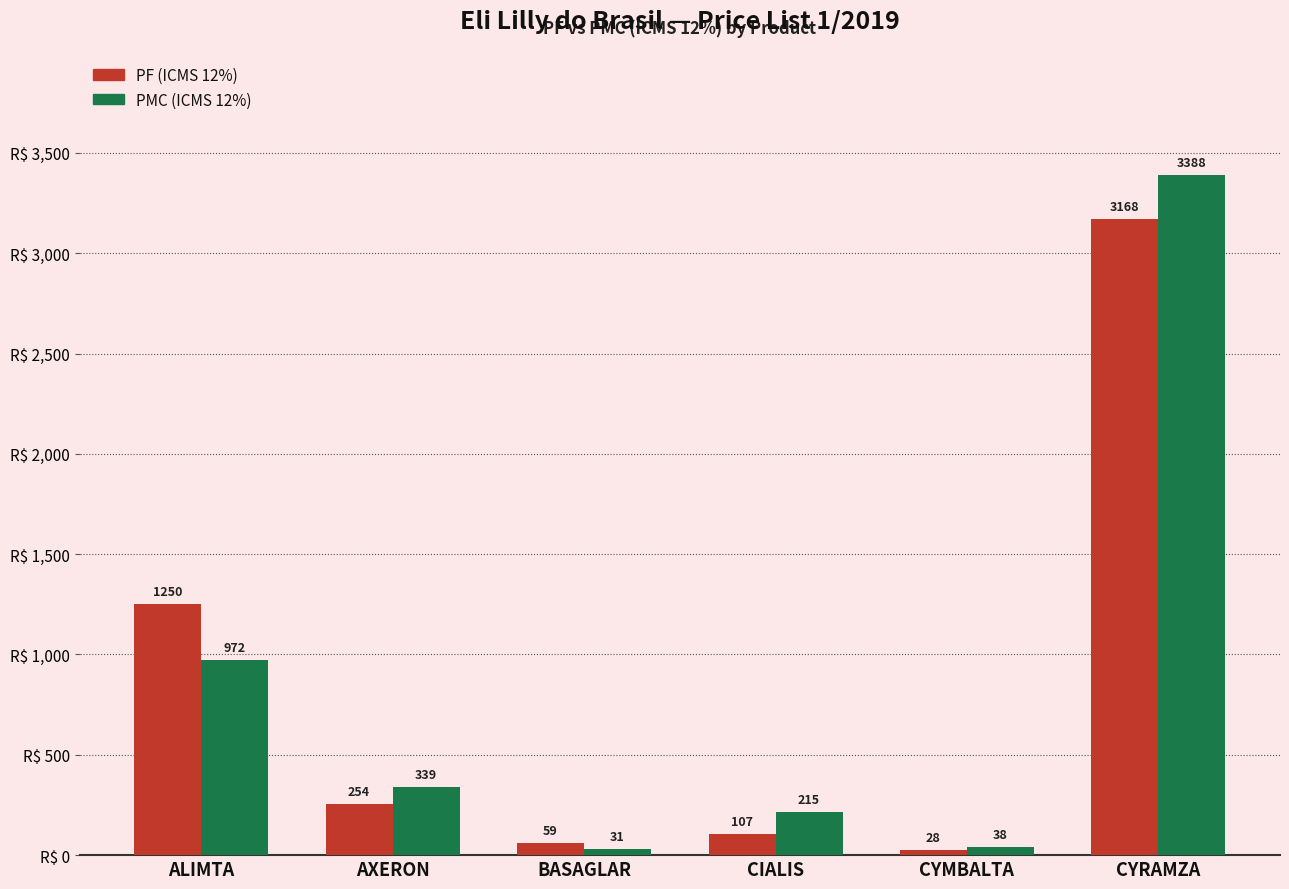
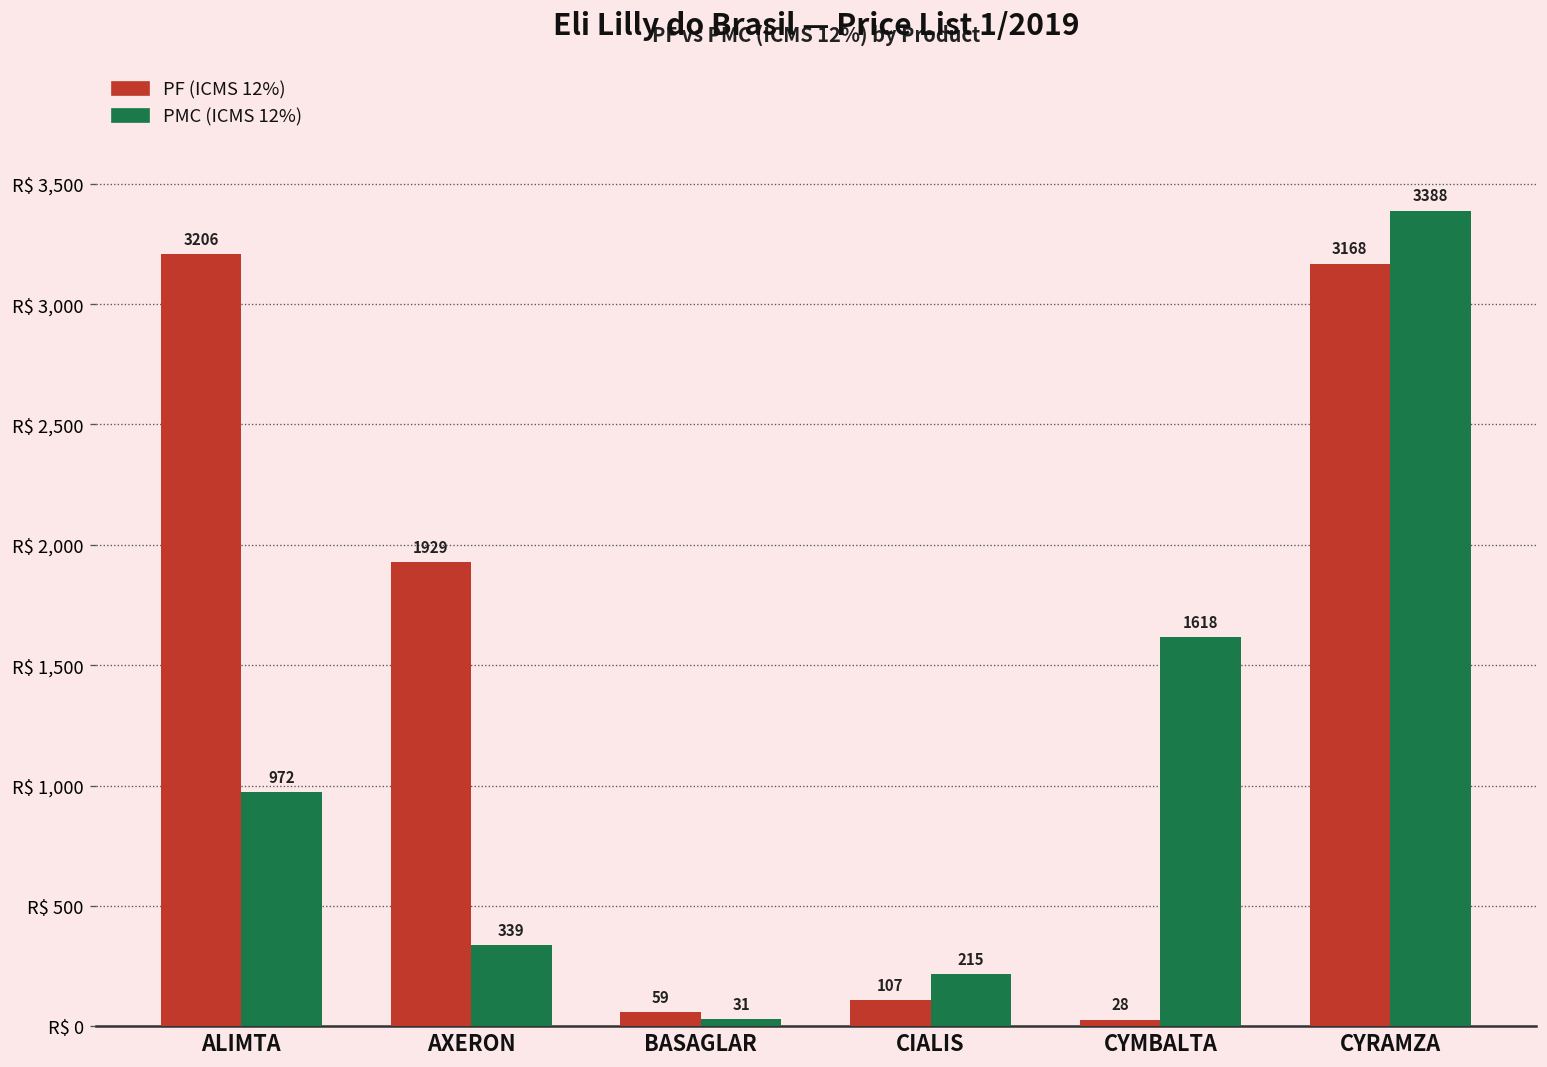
  {
    "PF (ICMS 12%)": {
-     "ALIMTA": 1250,
-     "AXERON": 254,
+     "ALIMTA": 3206,
+     "AXERON": 1929,
      "BASAGLAR": 59,
      "CIALIS": 107,
      "CYMBALTA": 28,
      "CYRAMZA": 3168
    },
    "PMC (ICMS 12%)": {
      "ALIMTA": 972,
      "AXERON": 339,
      "BASAGLAR": 31,
      "CIALIS": 215,
-     "CYMBALTA": 38,
+     "CYMBALTA": 1618,
      "CYRAMZA": 3388
    }
  }
